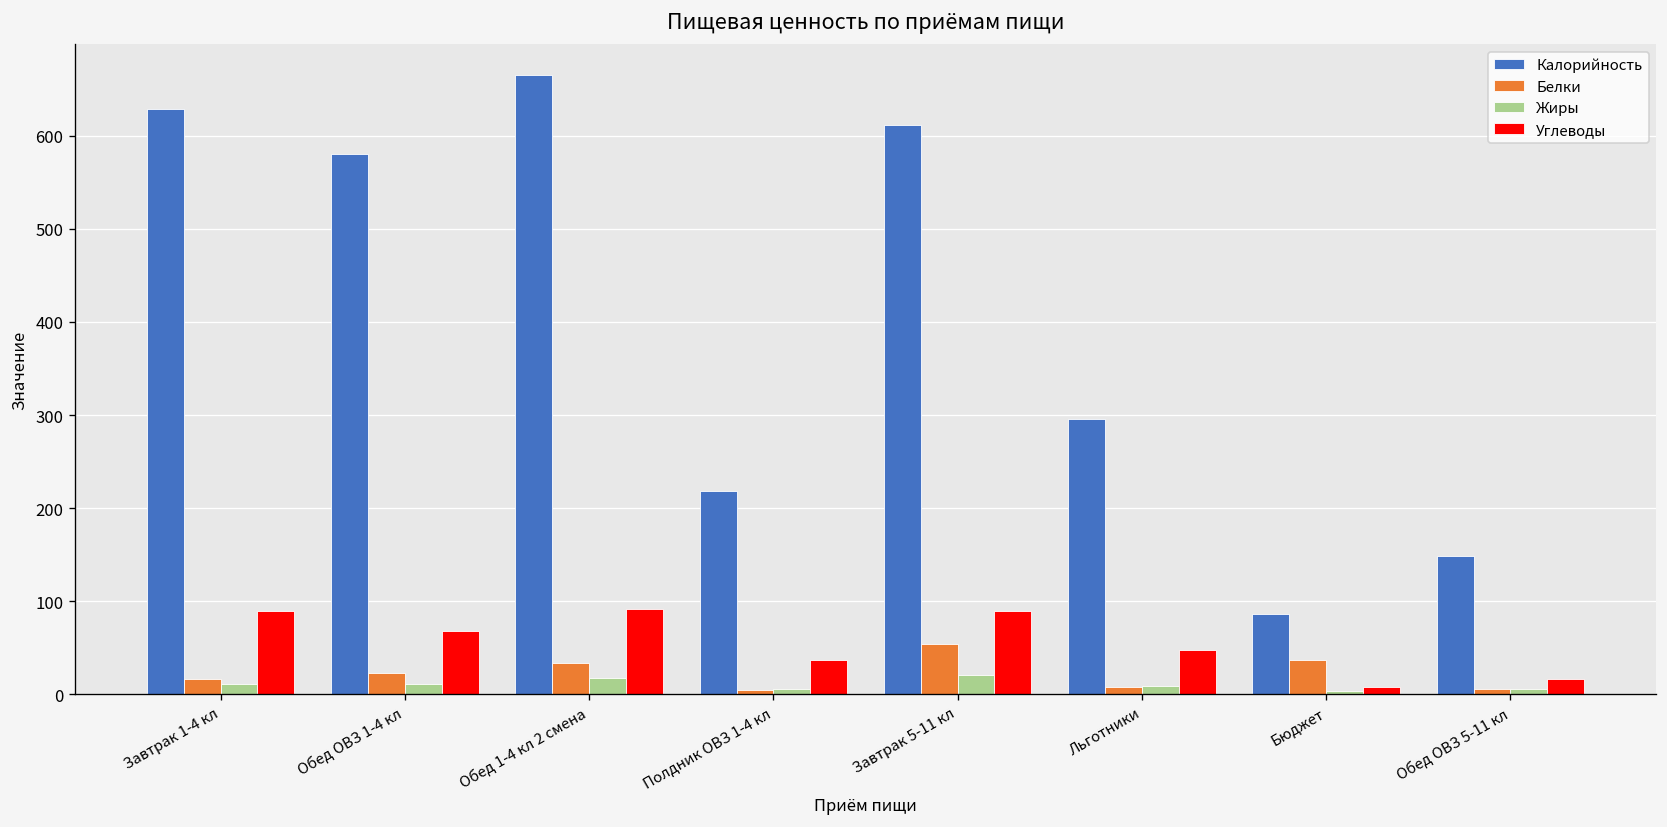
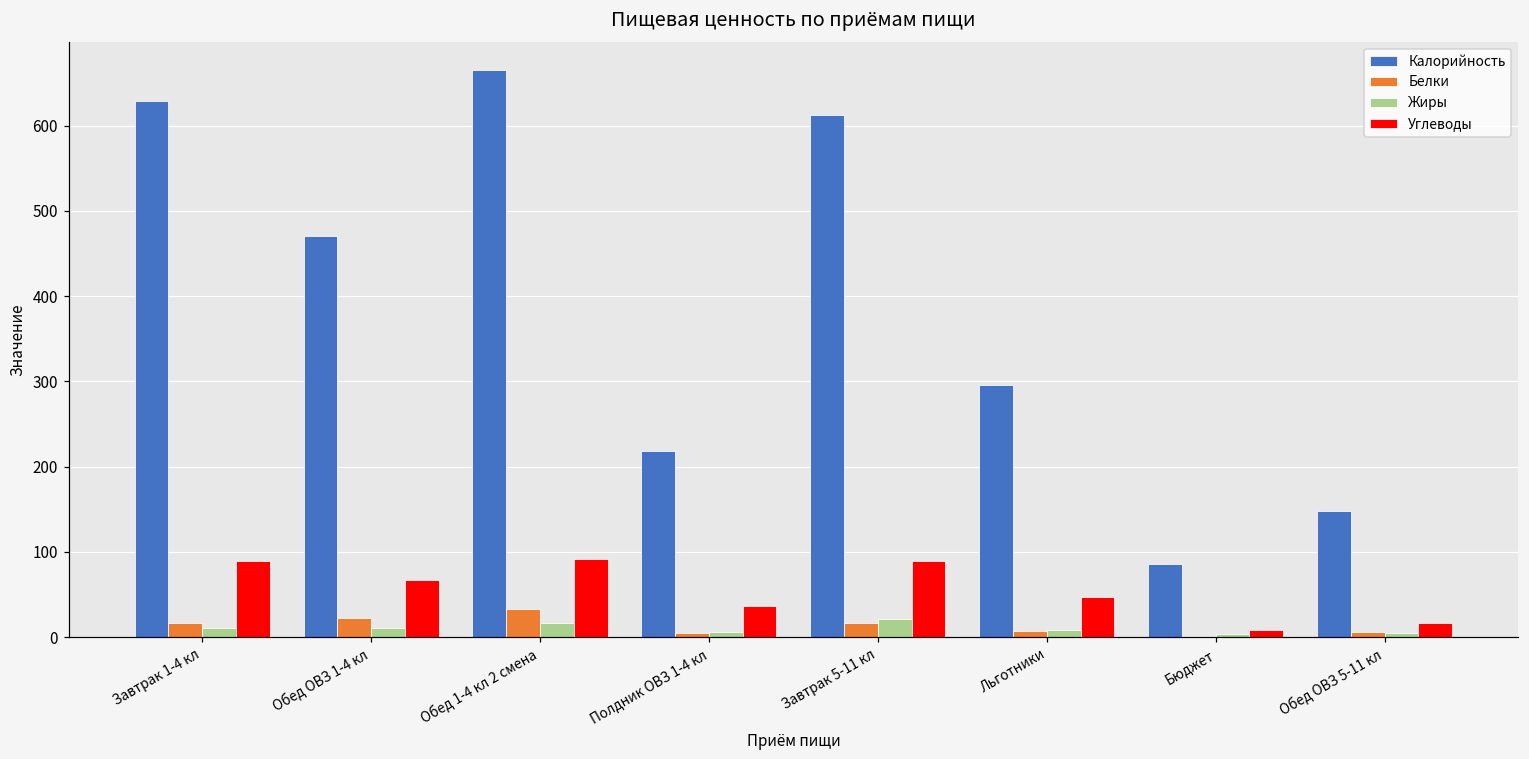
  {
    "Калорийность": {
      "Завтрак 1-4 кл": 630,
-     "Обед ОВЗ 1-4 кл": 580,
+     "Обед ОВЗ 1-4 кл": 470,
      "Обед 1-4 кл 2 смена": 670,
      "Полдник ОВЗ 1-4 кл": 220,
      "Завтрак 5-11 кл": 610,
      "Льготники": 300,
      "Бюджет": 90,
      "Обед ОВЗ 5-11 кл": 150
    },
    "Белки": {
      "Завтрак 1-4 кл": 20,
      "Обед ОВЗ 1-4 кл": 20,
      "Обед 1-4 кл 2 смена": 30,
      "Полдник ОВЗ 1-4 кл": 0,
-     "Завтрак 5-11 кл": 50,
+     "Завтрак 5-11 кл": 20,
      "Льготники": 10,
-     "Бюджет": 40,
+     "Бюджет": 0,
      "Обед ОВЗ 5-11 кл": 10
    },
    "Жиры": {
      "Завтрак 1-4 кл": 10,
      "Обед ОВЗ 1-4 кл": 10,
      "Обед 1-4 кл 2 смена": 20,
      "Полдник ОВЗ 1-4 кл": 10,
      "Завтрак 5-11 кл": 20,
      "Льготники": 10,
      "Обед ОВЗ 5-11 кл": 10
    },
    "Углеводы": {
      "Завтрак 1-4 кл": 90,
      "Обед ОВЗ 1-4 кл": 70,
      "Обед 1-4 кл 2 смена": 90,
      "Полдник ОВЗ 1-4 кл": 40,
      "Завтрак 5-11 кл": 90,
      "Льготники": 50,
      "Бюджет": 10,
      "Обед ОВЗ 5-11 кл": 20
    }
  }
